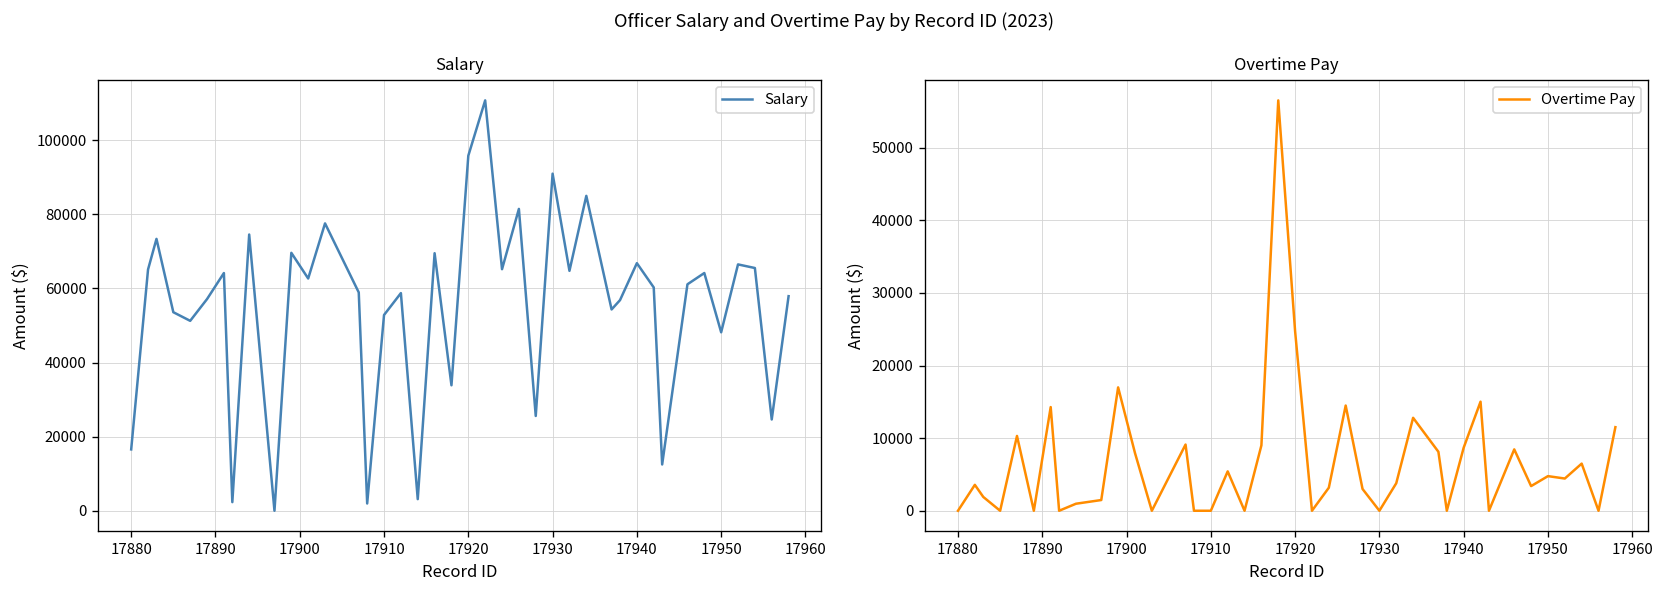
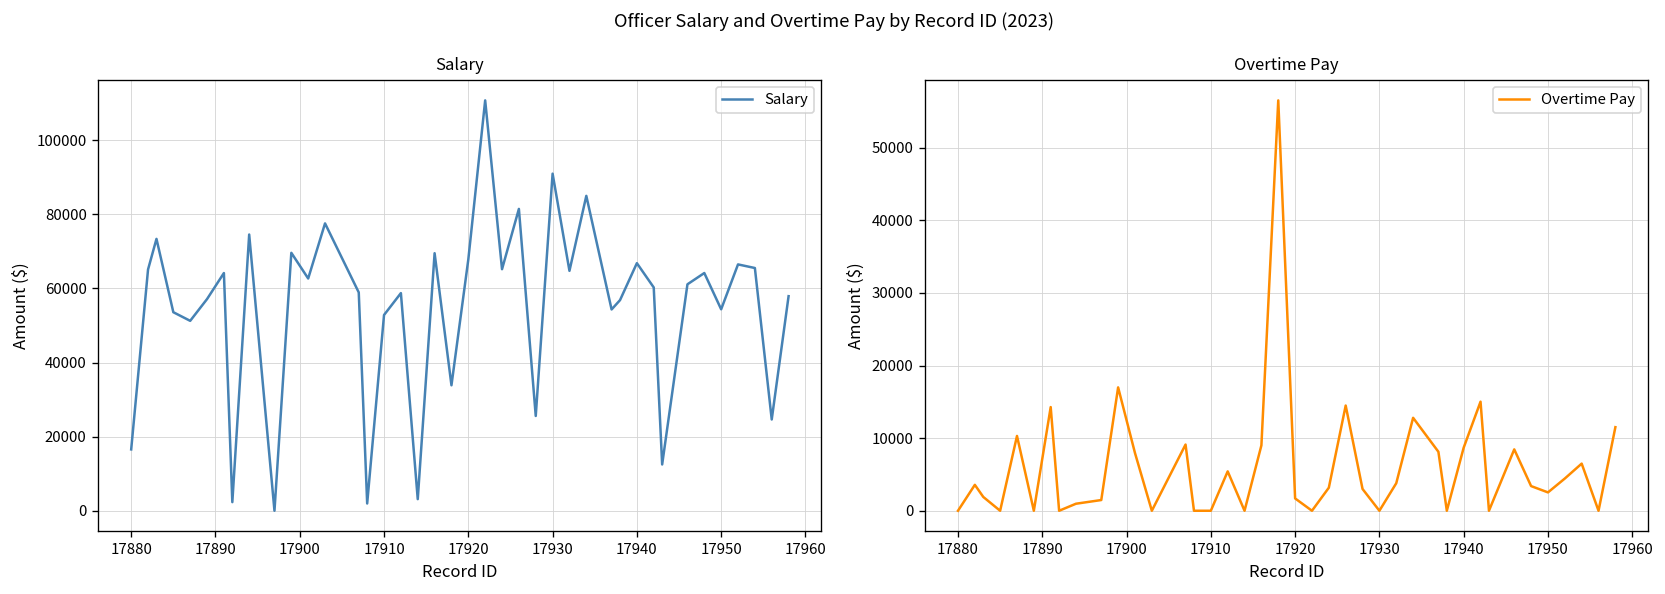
  {
    "Salary": {
      "17880": 17000,
      "17910": 53000,
-     "17920": 96000,
+     "17920": 68000,
      "17930": 91000,
      "17940": 67000,
-     "17950": 48000
+     "17950": 54000
    },
    "Overtime Pay": {
      "17880": 0,
      "17910": 0,
-     "17920": 25000,
+     "17920": 2000,
      "17930": 0,
      "17940": 9000,
-     "17950": 5000
+     "17950": 3000
    }
  }
